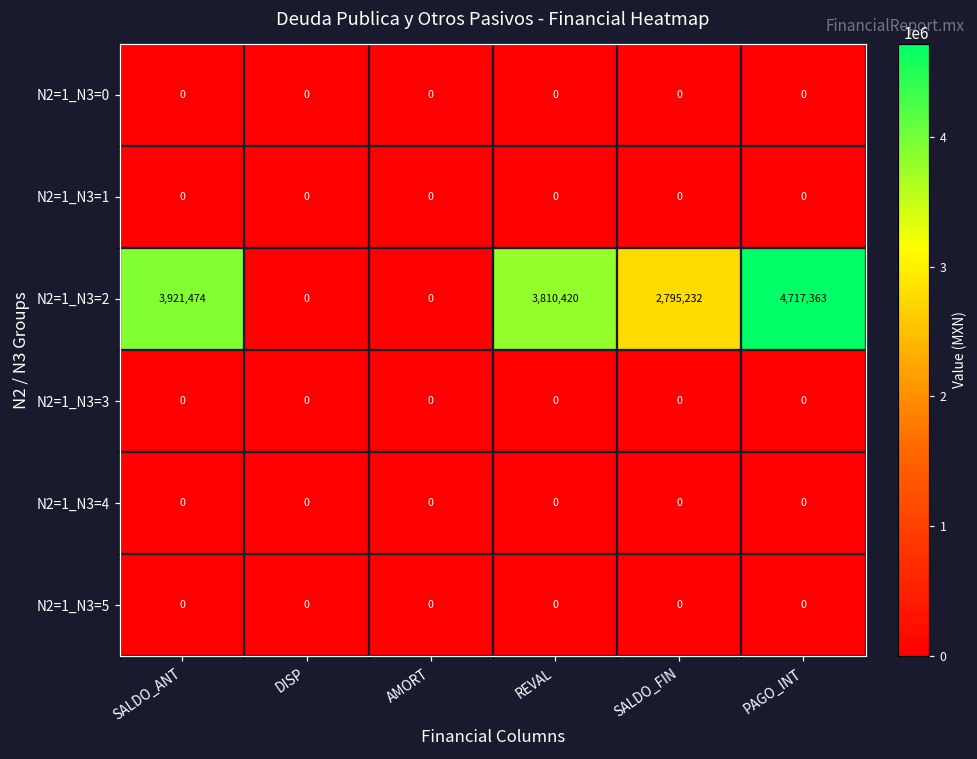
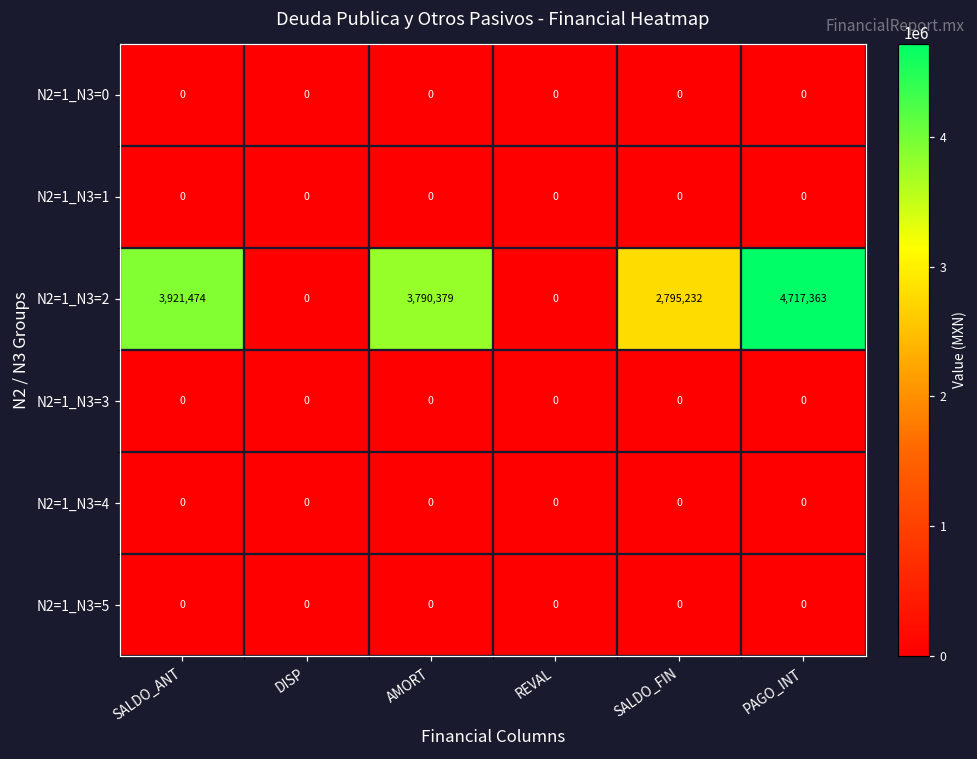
  {
    "N2=1_N3=0": {
      "SALDO_ANT": "0",
      "DISP": "0",
      "AMORT": "0",
      "REVAL": "0",
      "SALDO_FIN": "0",
      "PAGO_INT": "0"
    },
    "N2=1_N3=1": {
      "SALDO_ANT": "0",
      "DISP": "0",
      "AMORT": "0",
      "REVAL": "0",
      "SALDO_FIN": "0",
      "PAGO_INT": "0"
    },
    "N2=1_N3=2": {
      "SALDO_ANT": "3,921,474",
      "DISP": "0",
-     "AMORT": "0",
-     "REVAL": "3,810,420",
+     "AMORT": "3,790,379",
+     "REVAL": "0",
      "SALDO_FIN": "2,795,232",
      "PAGO_INT": "4,717,363"
    },
    "N2=1_N3=3": {
      "SALDO_ANT": "0",
      "DISP": "0",
      "AMORT": "0",
      "REVAL": "0",
      "SALDO_FIN": "0",
      "PAGO_INT": "0"
    },
    "N2=1_N3=4": {
      "SALDO_ANT": "0",
      "DISP": "0",
      "AMORT": "0",
      "REVAL": "0",
      "SALDO_FIN": "0",
      "PAGO_INT": "0"
    },
    "N2=1_N3=5": {
      "SALDO_ANT": "0",
      "DISP": "0",
      "AMORT": "0",
      "REVAL": "0",
      "SALDO_FIN": "0",
      "PAGO_INT": "0"
    }
  }
